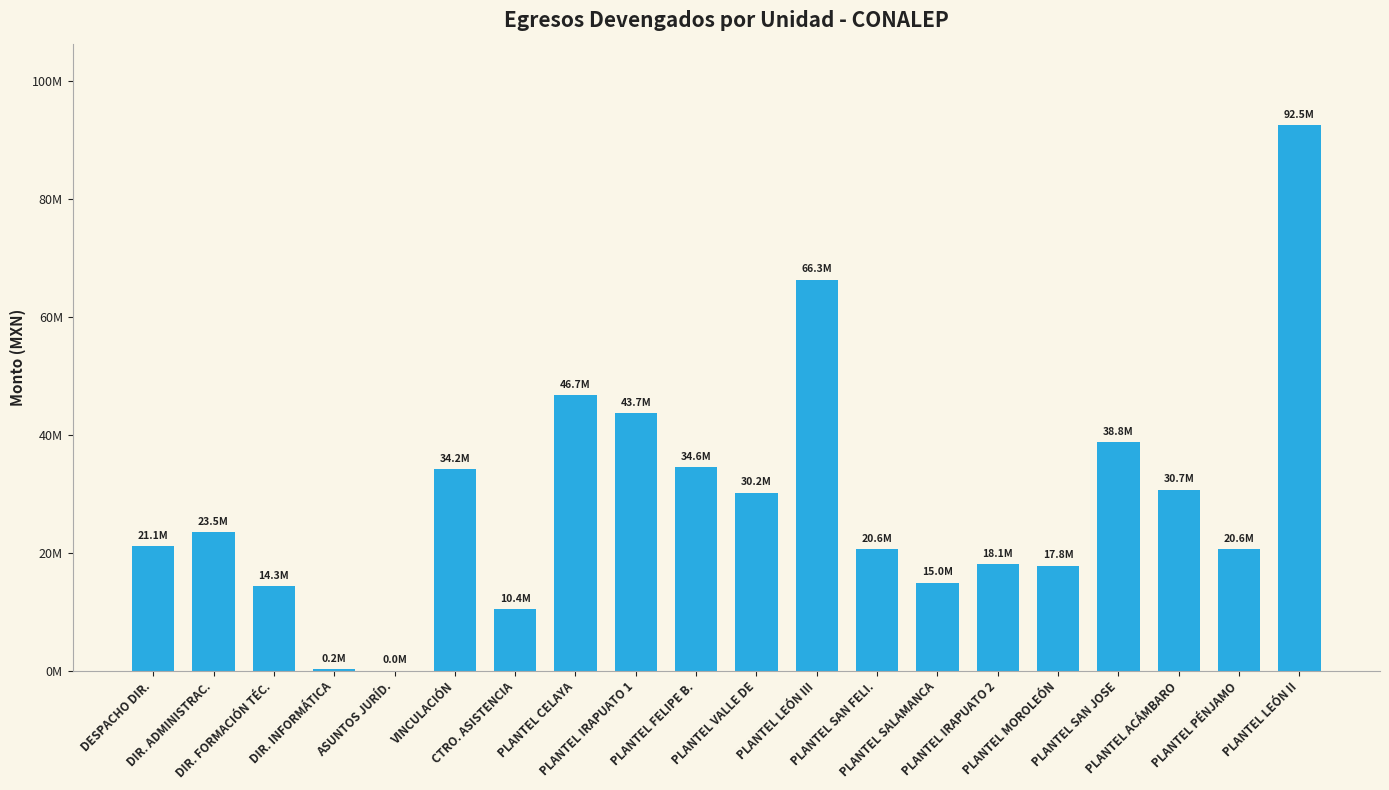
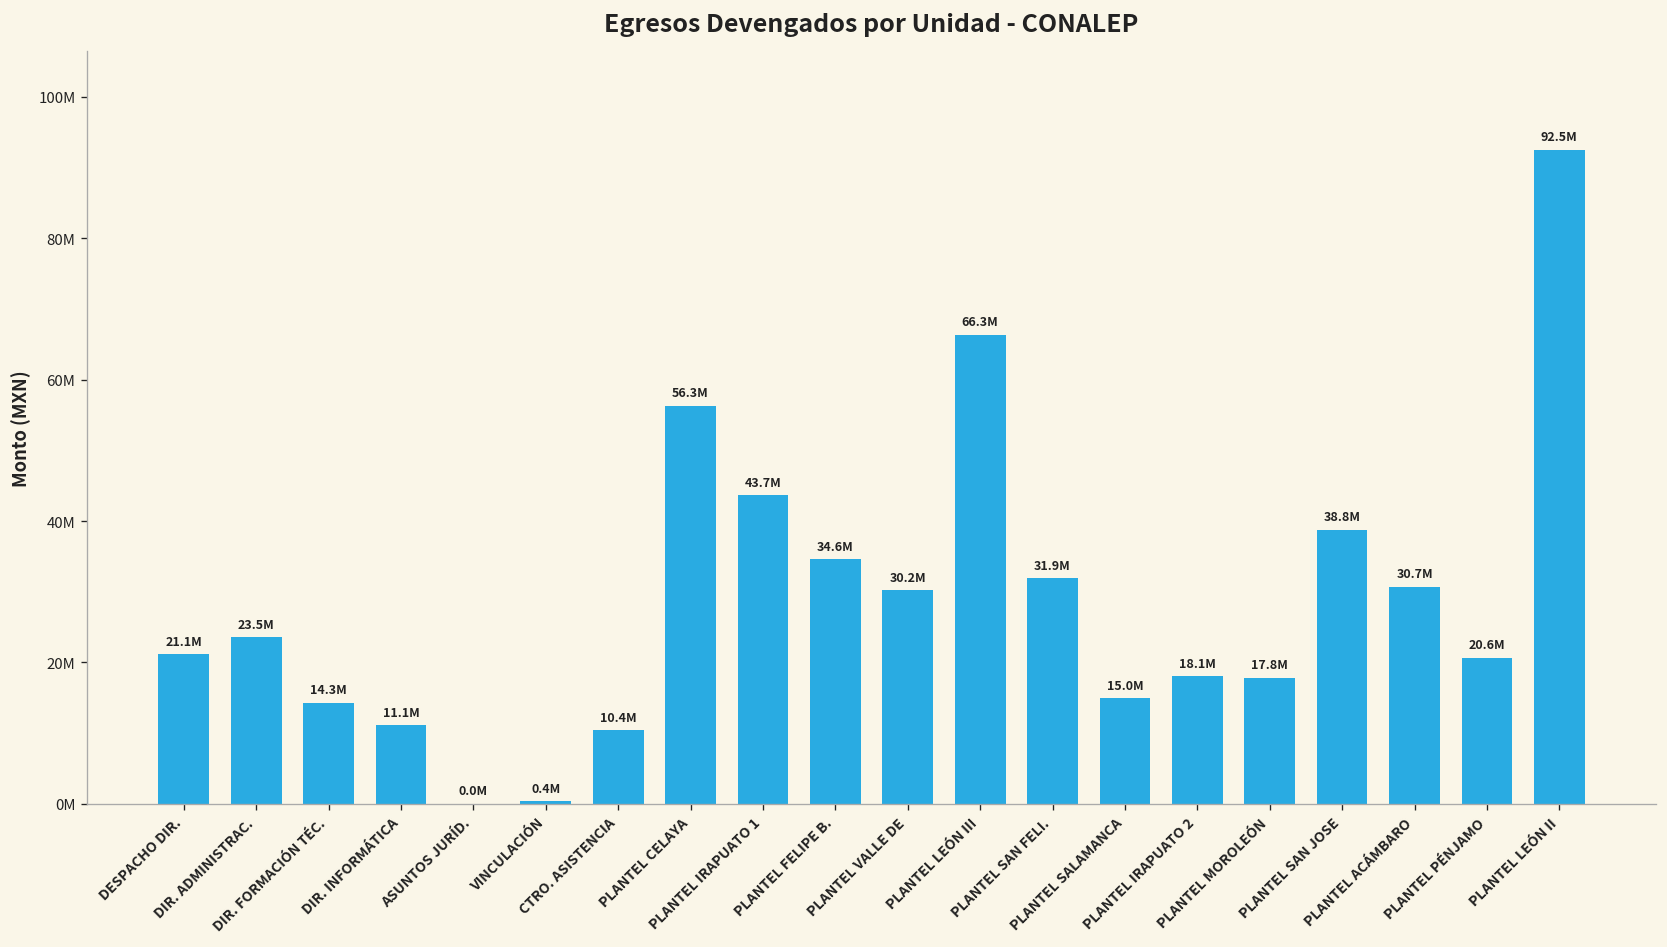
  {
    "DESPACHO DIR.": "21.1M",
    "DIR. ADMINISTRAC.": "23.5M",
    "DIR. FORMACIÓN TÉC.": "14.3M",
-   "DIR. INFORMÁTICA": "0.2M",
-   "VINCULACIÓN": "34.2M",
+   "DIR. INFORMÁTICA": "11.1M",
+   "VINCULACIÓN": "0.4M",
    "CTRO. ASISTENCIA": "10.4M",
-   "PLANTEL CELAYA": "46.7M",
+   "PLANTEL CELAYA": "56.3M",
    "PLANTEL IRAPUATO 1": "43.7M",
    "PLANTEL FELIPE B.": "34.6M",
    "PLANTEL VALLE DE": "30.2M",
    "PLANTEL LEÓN III": "66.3M",
-   "PLANTEL SAN FELI.": "20.6M",
+   "PLANTEL SAN FELI.": "31.9M",
    "PLANTEL SALAMANCA": "15.0M",
    "PLANTEL IRAPUATO 2": "18.1M",
    "PLANTEL MOROLEÓN": "17.8M",
    "PLANTEL SAN JOSE": "38.8M",
    "PLANTEL ACÁMBARO": "30.7M",
    "PLANTEL PÉNJAMO": "20.6M",
    "PLANTEL LEÓN II": "92.5M"
  }
